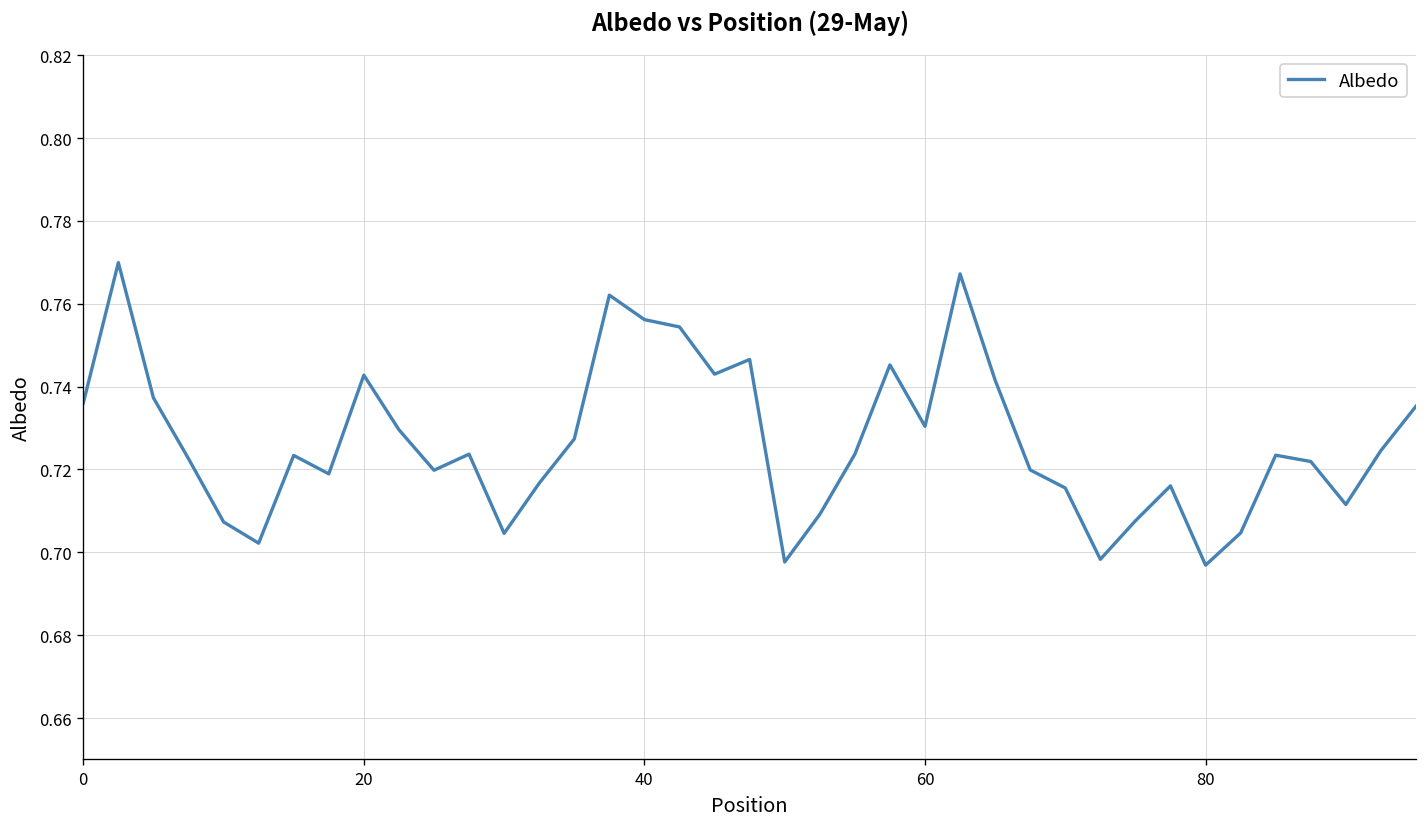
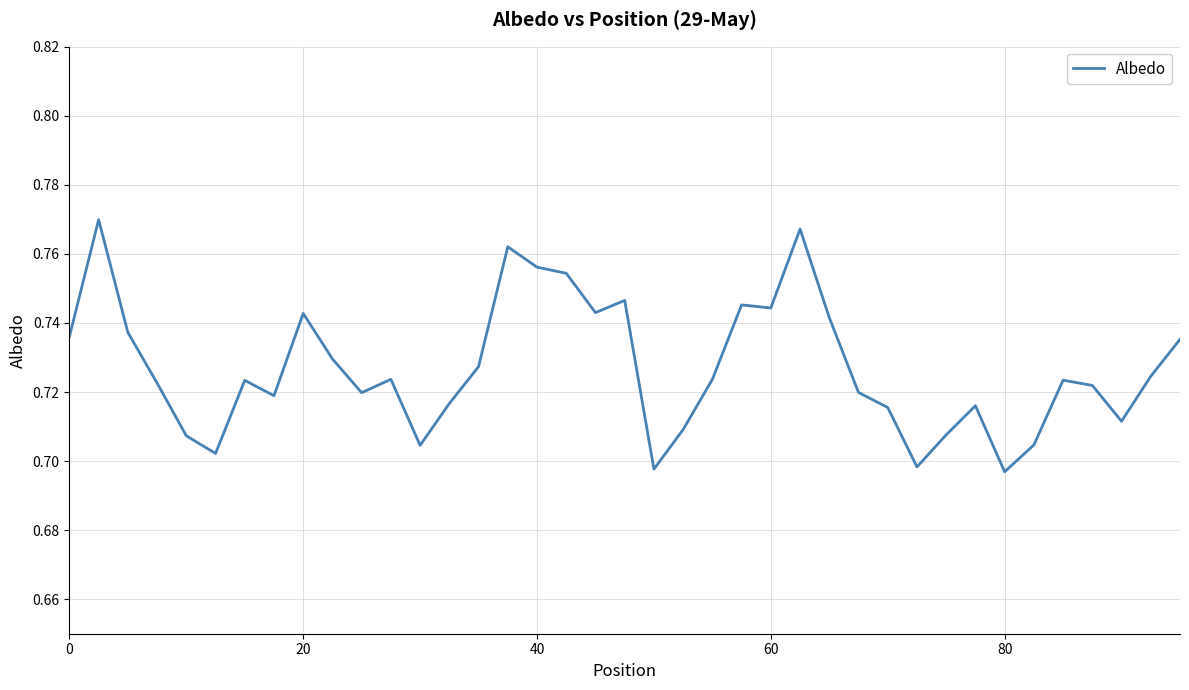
  {
    "0": 0.736,
    "20": 0.743,
    "40": 0.756,
-   "60": 0.730,
+   "60": 0.744,
    "80": 0.697
  }
